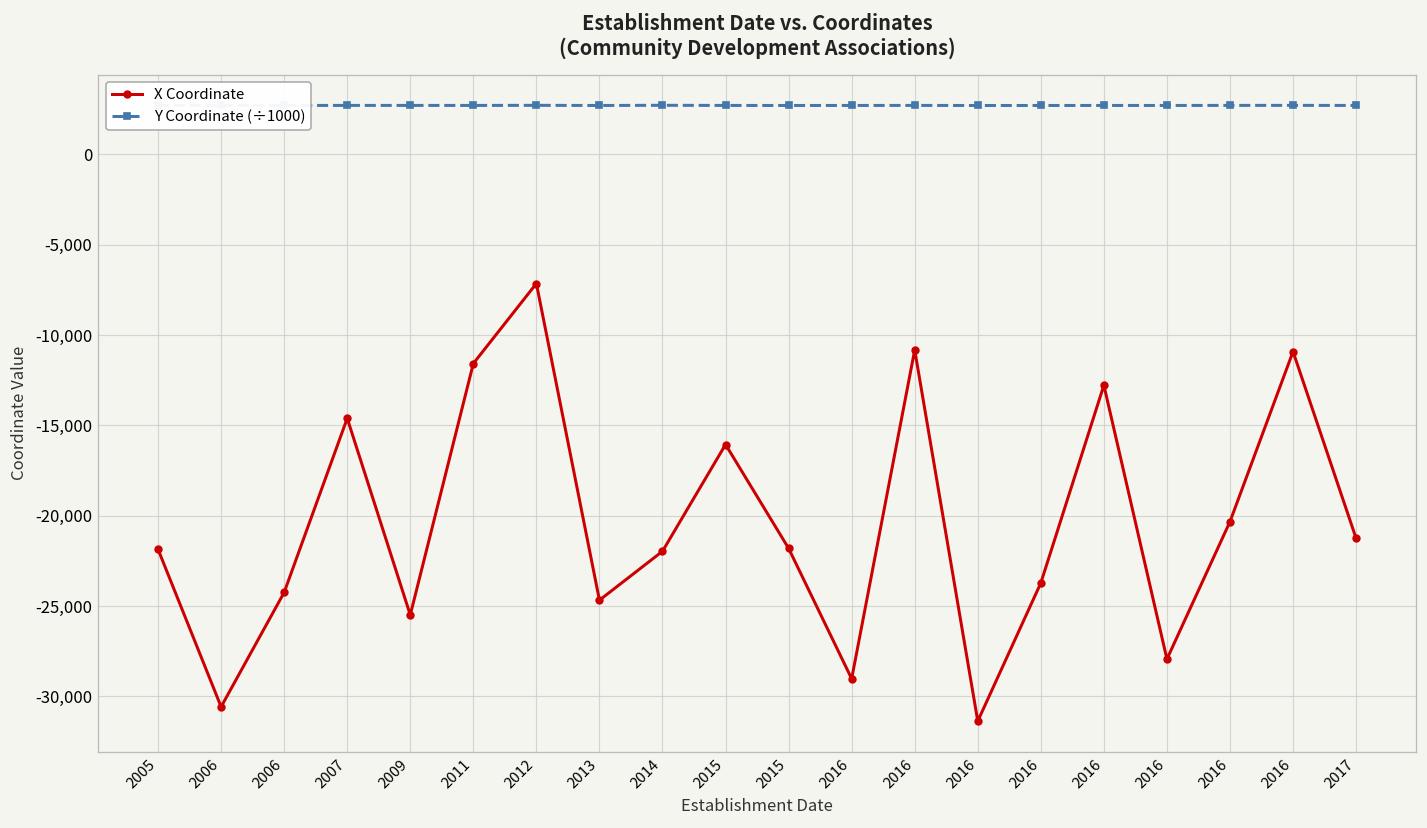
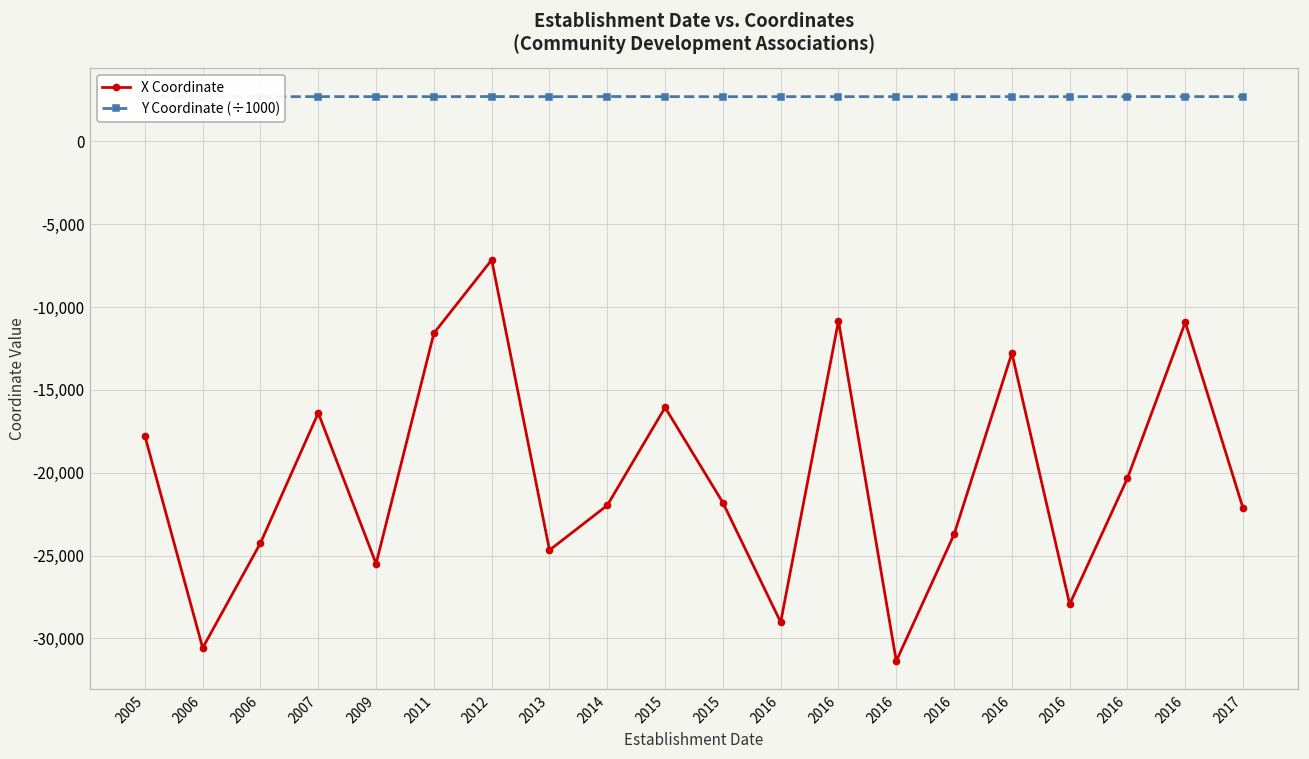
  {
    "X Coordinate": {
-     "2005": "-21,900",
-     "2007": "-14,600",
+     "2005": "-17,800",
+     "2007": "-16,400",
      "2009": "-25,500",
      "2011": "-11,600",
      "2012": "-7,100",
      "2013": "-24,700",
      "2014": "-22,000",
-     "2017": "-21,300"
+     "2017": "-22,200"
    },
    "Y Coordinate (÷1000)": {
      "2007": "2,700",
      "2009": "2,700",
      "2011": "2,700",
      "2012": "2,700",
      "2013": "2,700",
      "2014": "2,700",
      "2017": "2,700"
    }
  }
